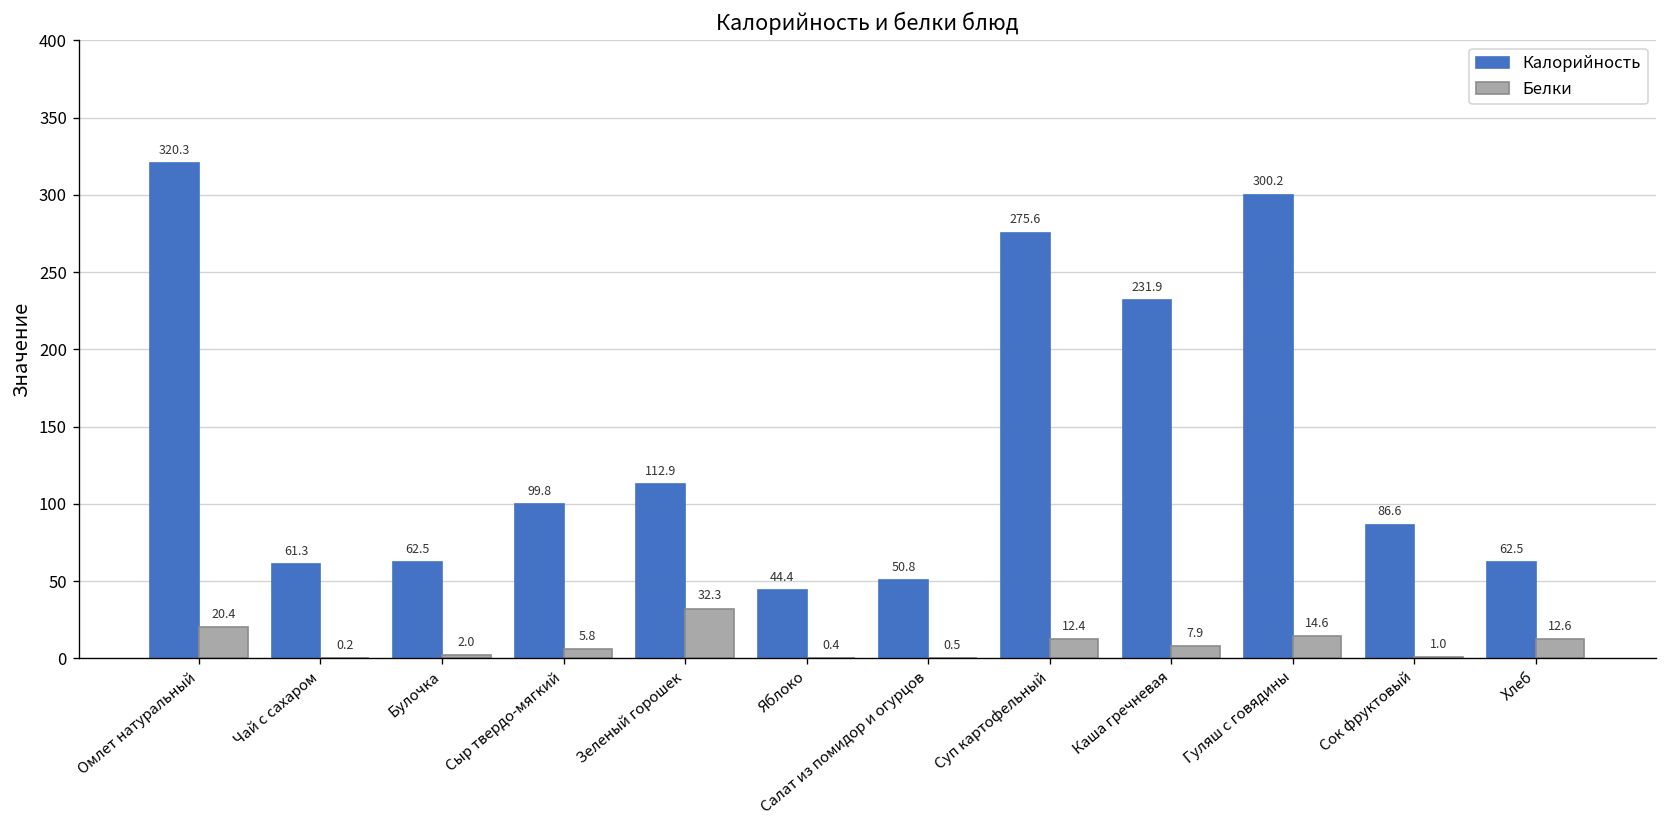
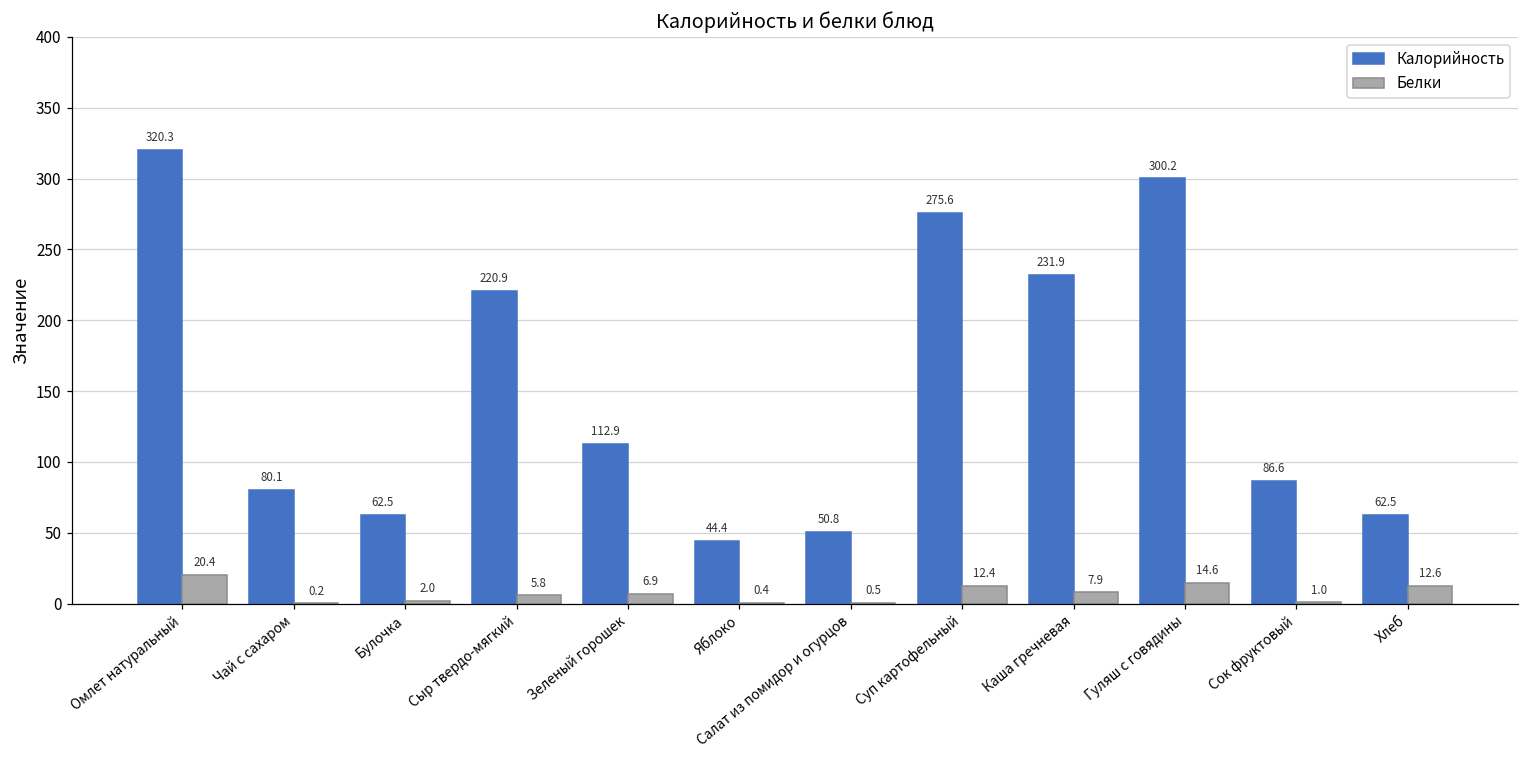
  {
    "Калорийность": {
      "Омлет натуральный": 320.3,
-     "Чай с сахаром": 61.3,
+     "Чай с сахаром": 80.1,
      "Булочка": 62.5,
-     "Сыр твердо-мягкий": 99.8,
+     "Сыр твердо-мягкий": 220.9,
      "Зеленый горошек": 112.9,
      "Яблоко": 44.4,
      "Салат из помидор и огурцов": 50.8,
      "Суп картофельный": 275.6,
      "Каша гречневая": 231.9,
      "Гуляш с говядины": 300.2,
      "Сок фруктовый": 86.6,
      "Хлеб": 62.5
    },
    "Белки": {
      "Омлет натуральный": 20.4,
      "Чай с сахаром": 0.2,
      "Булочка": 2.0,
      "Сыр твердо-мягкий": 5.8,
-     "Зеленый горошек": 32.3,
+     "Зеленый горошек": 6.9,
      "Яблоко": 0.4,
      "Салат из помидор и огурцов": 0.5,
      "Суп картофельный": 12.4,
      "Каша гречневая": 7.9,
      "Гуляш с говядины": 14.6,
      "Сок фруктовый": 1.0,
      "Хлеб": 12.6
    }
  }
